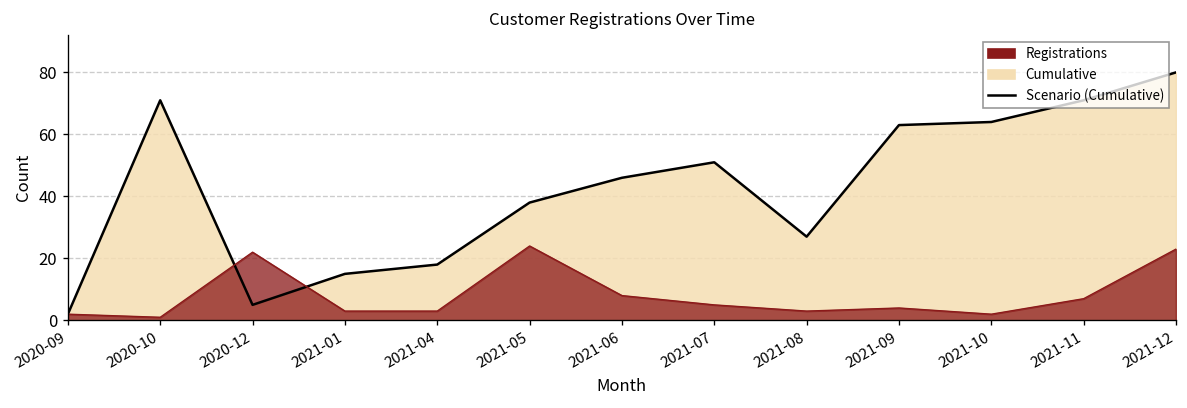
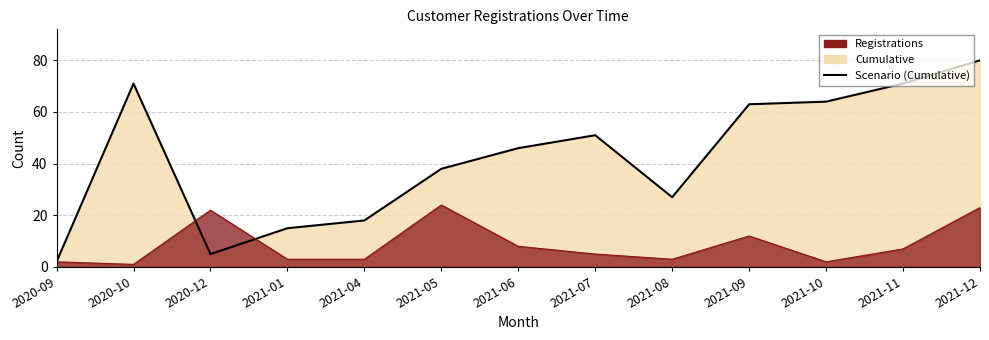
  {
    "Cumulative": {
      "2020-10": 71,
      "2020-12": 5,
      "2021-01": 15,
      "2021-04": 18,
      "2021-05": 38,
      "2021-06": 46,
      "2021-07": 51,
      "2021-08": 27,
      "2021-09": 63,
      "2021-10": 64,
      "2021-12": 80
    },
    "Registrations": {
      "2020-10": 1,
      "2020-12": 22,
      "2021-01": 3,
      "2021-04": 3,
      "2021-05": 24,
      "2021-06": 8,
      "2021-07": 5,
      "2021-08": 3,
-     "2021-09": 4,
+     "2021-09": 12,
      "2021-10": 2,
      "2021-11": 7,
      "2021-12": 23
    }
  }
